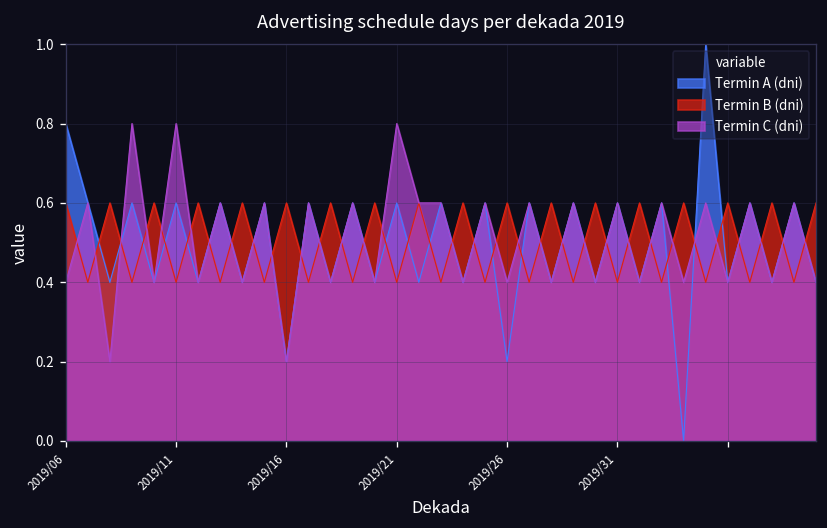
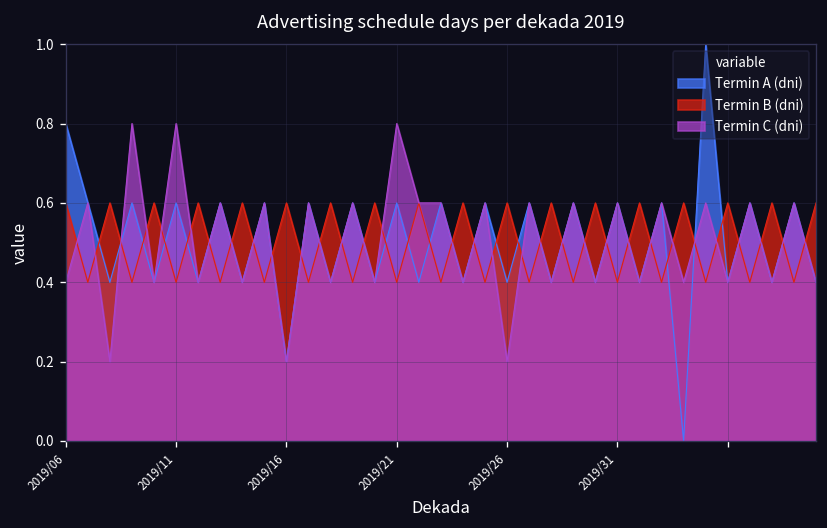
  {
    "Termin A (dni)": {
      "2019/06": 0.80,
      "2019/11": 0.60,
      "2019/21": 0.60,
-     "2019/26": 0.20
+     "2019/26": 0.40
    },
    "Termin B (dni)": {
      "2019/06": 0.60,
      "2019/11": 0.40,
      "2019/16": 0.60,
      "2019/21": 0.40,
      "2019/26": 0.60
    },
    "Termin C (dni)": {
      "2019/06": 0.40,
      "2019/11": 0.80,
      "2019/21": 0.80,
-     "2019/26": 0.40
+     "2019/26": 0.20
    }
  }
